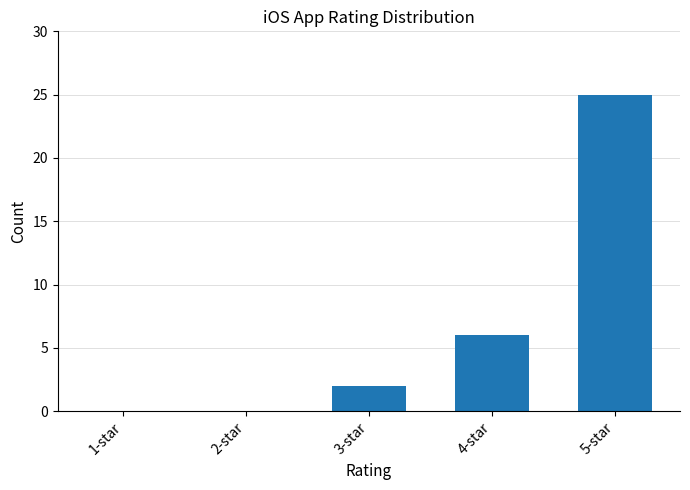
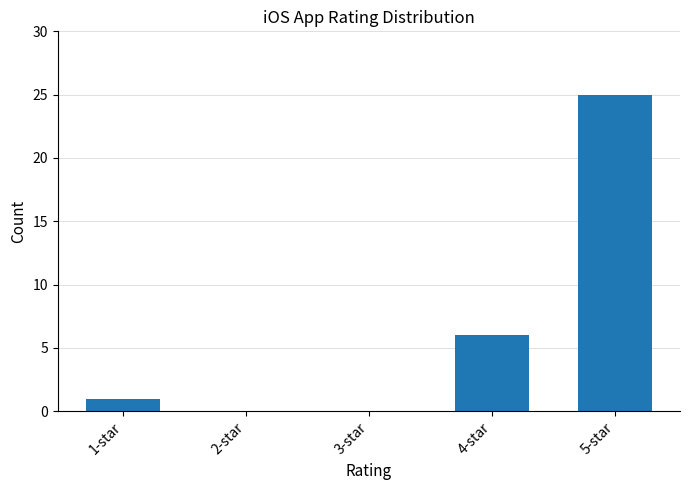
  {
-   "1-star": 0,
+   "1-star": 1,
    "2-star": 0,
-   "3-star": 2,
+   "3-star": 0,
    "4-star": 6,
    "5-star": 25
  }
